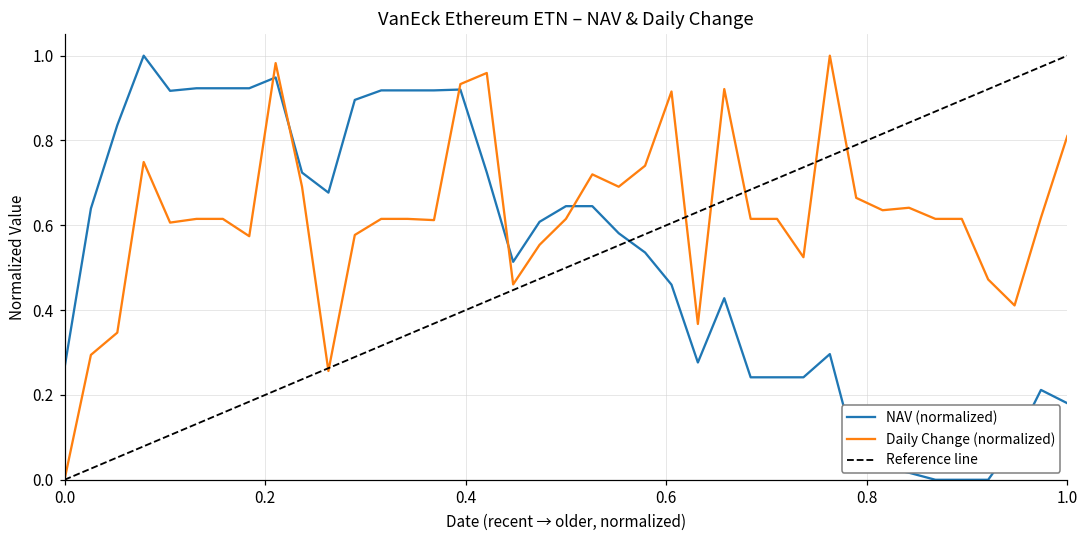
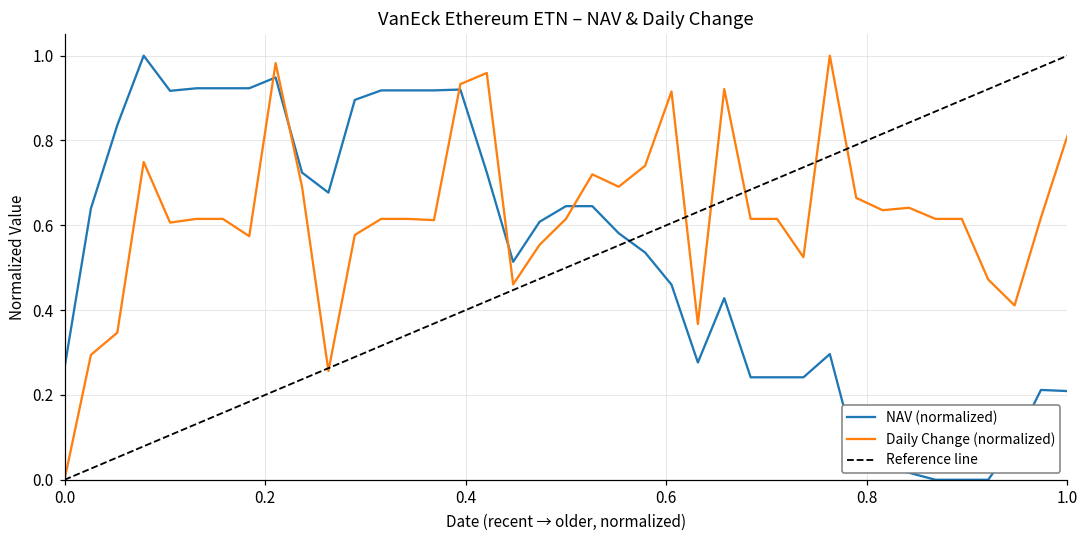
  {
    "NAV (normalized)": {
      "0.0": 0.26,
-     "1.0": 0.18
+     "1.0": 0.21
    },
    "Daily Change (normalized)": {
      "1.0": 0.81
    },
    "Reference line": {
      "1.0": 1.00
    }
  }
